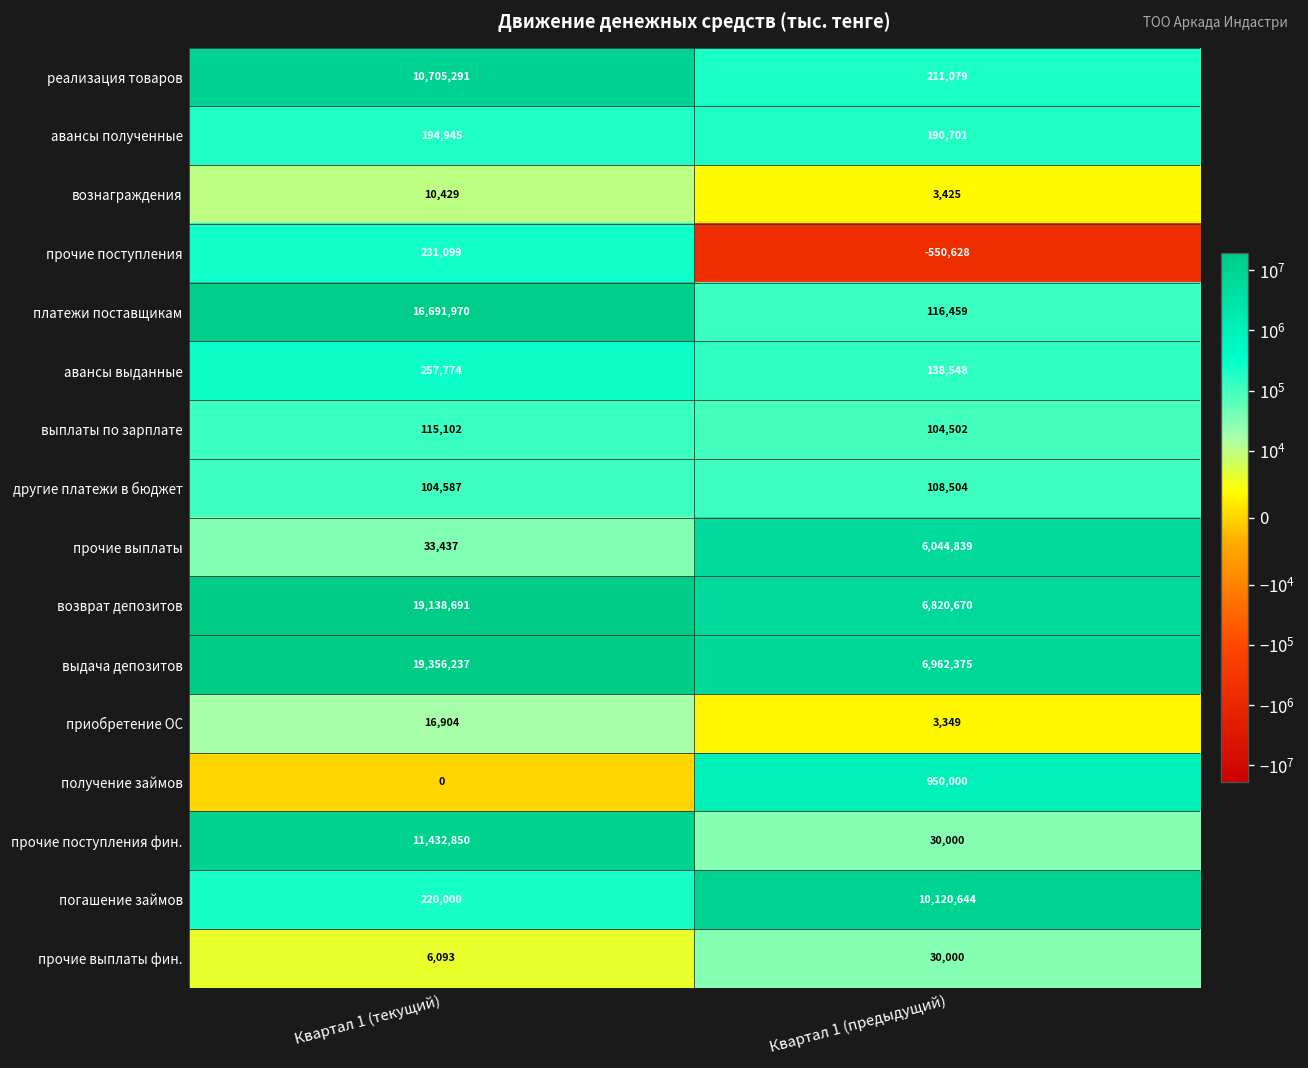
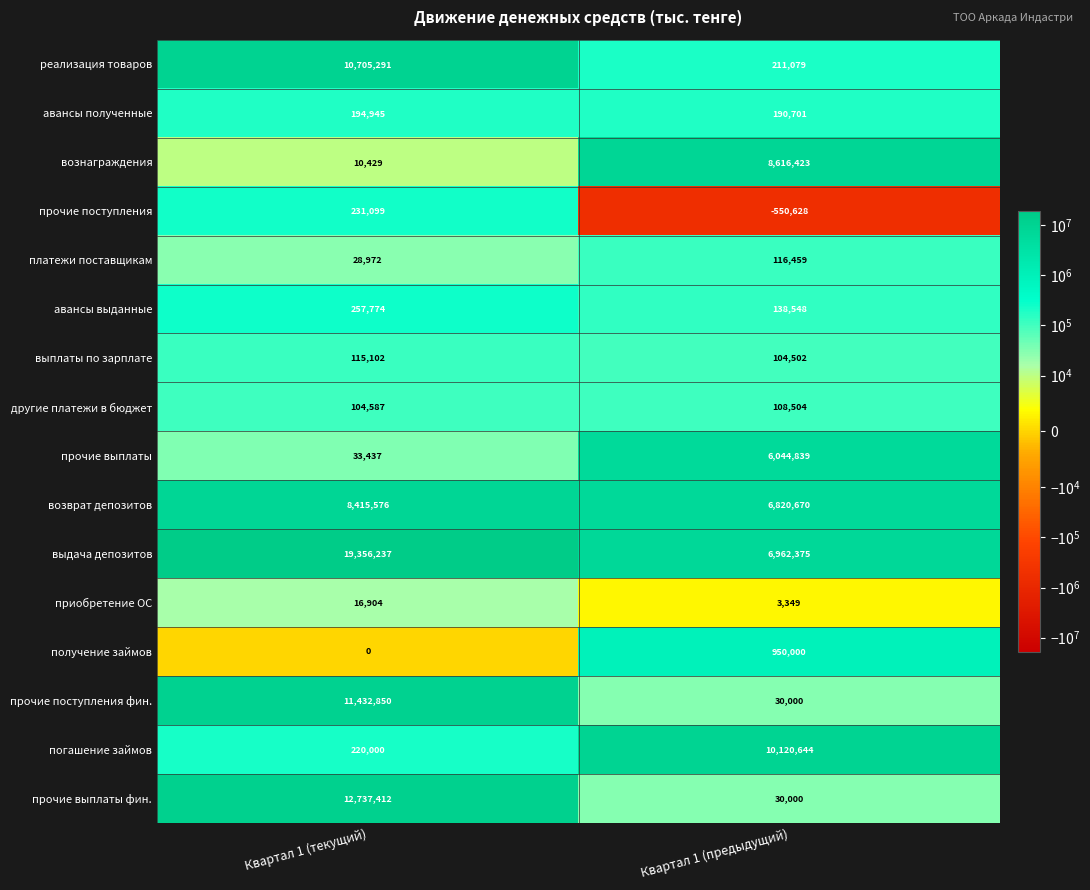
  {
    "реализация товаров": {
      "Квартал 1 (текущий)": "10,705,291",
      "Квартал 1 (предыдущий)": "211,079"
    },
    "авансы полученные": {
      "Квартал 1 (текущий)": "194,945",
      "Квартал 1 (предыдущий)": "190,701"
    },
    "вознаграждения": {
      "Квартал 1 (текущий)": "10,429",
-     "Квартал 1 (предыдущий)": "3,425"
+     "Квартал 1 (предыдущий)": "8,616,423"
    },
    "прочие поступления": {
      "Квартал 1 (текущий)": "231,099",
      "Квартал 1 (предыдущий)": "-550,628"
    },
    "платежи поставщикам": {
-     "Квартал 1 (текущий)": "16,691,970",
+     "Квартал 1 (текущий)": "28,972",
      "Квартал 1 (предыдущий)": "116,459"
    },
    "авансы выданные": {
      "Квартал 1 (текущий)": "257,774",
      "Квартал 1 (предыдущий)": "138,548"
    },
    "выплаты по зарплате": {
      "Квартал 1 (текущий)": "115,102",
      "Квартал 1 (предыдущий)": "104,502"
    },
    "другие платежи в бюджет": {
      "Квартал 1 (текущий)": "104,587",
      "Квартал 1 (предыдущий)": "108,504"
    },
    "прочие выплаты": {
      "Квартал 1 (текущий)": "33,437",
      "Квартал 1 (предыдущий)": "6,044,839"
    },
    "возврат депозитов": {
-     "Квартал 1 (текущий)": "19,138,691",
+     "Квартал 1 (текущий)": "8,415,576",
      "Квартал 1 (предыдущий)": "6,820,670"
    },
    "выдача депозитов": {
      "Квартал 1 (текущий)": "19,356,237",
      "Квартал 1 (предыдущий)": "6,962,375"
    },
    "приобретение ОС": {
      "Квартал 1 (текущий)": "16,904",
      "Квартал 1 (предыдущий)": "3,349"
    },
    "получение займов": {
      "Квартал 1 (текущий)": "0",
      "Квартал 1 (предыдущий)": "950,000"
    },
    "прочие поступления фин.": {
      "Квартал 1 (текущий)": "11,432,850",
      "Квартал 1 (предыдущий)": "30,000"
    },
    "погашение займов": {
      "Квартал 1 (текущий)": "220,000",
      "Квартал 1 (предыдущий)": "10,120,644"
    },
    "прочие выплаты фин.": {
-     "Квартал 1 (текущий)": "6,093",
+     "Квартал 1 (текущий)": "12,737,412",
      "Квартал 1 (предыдущий)": "30,000"
    }
  }
